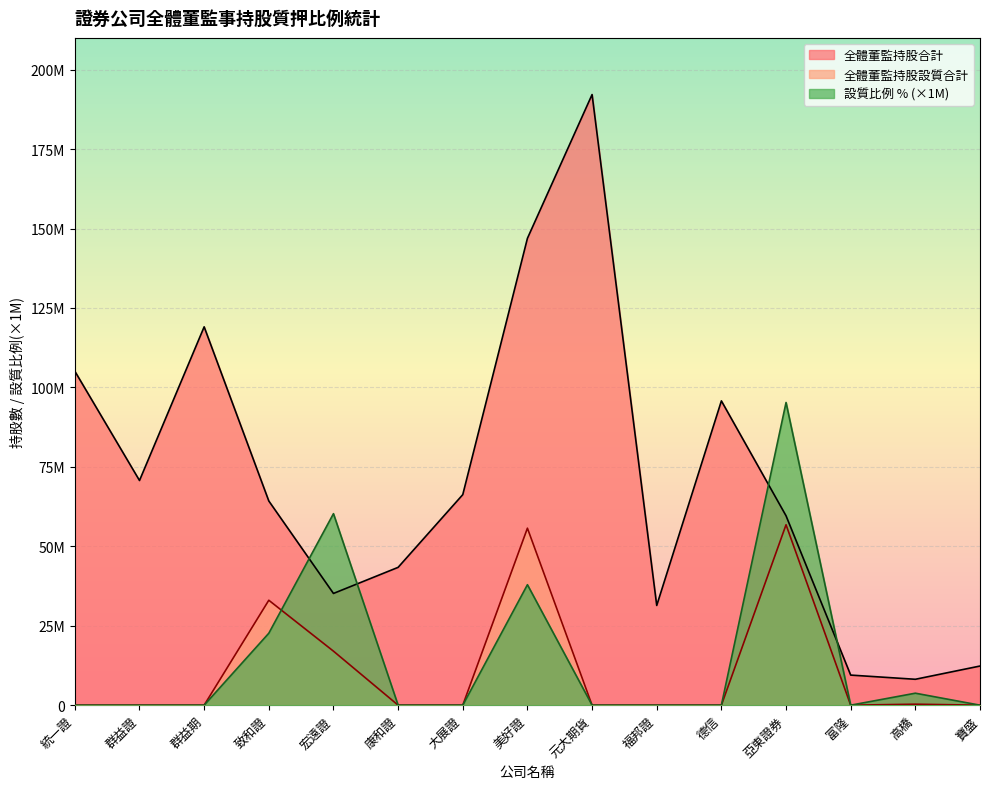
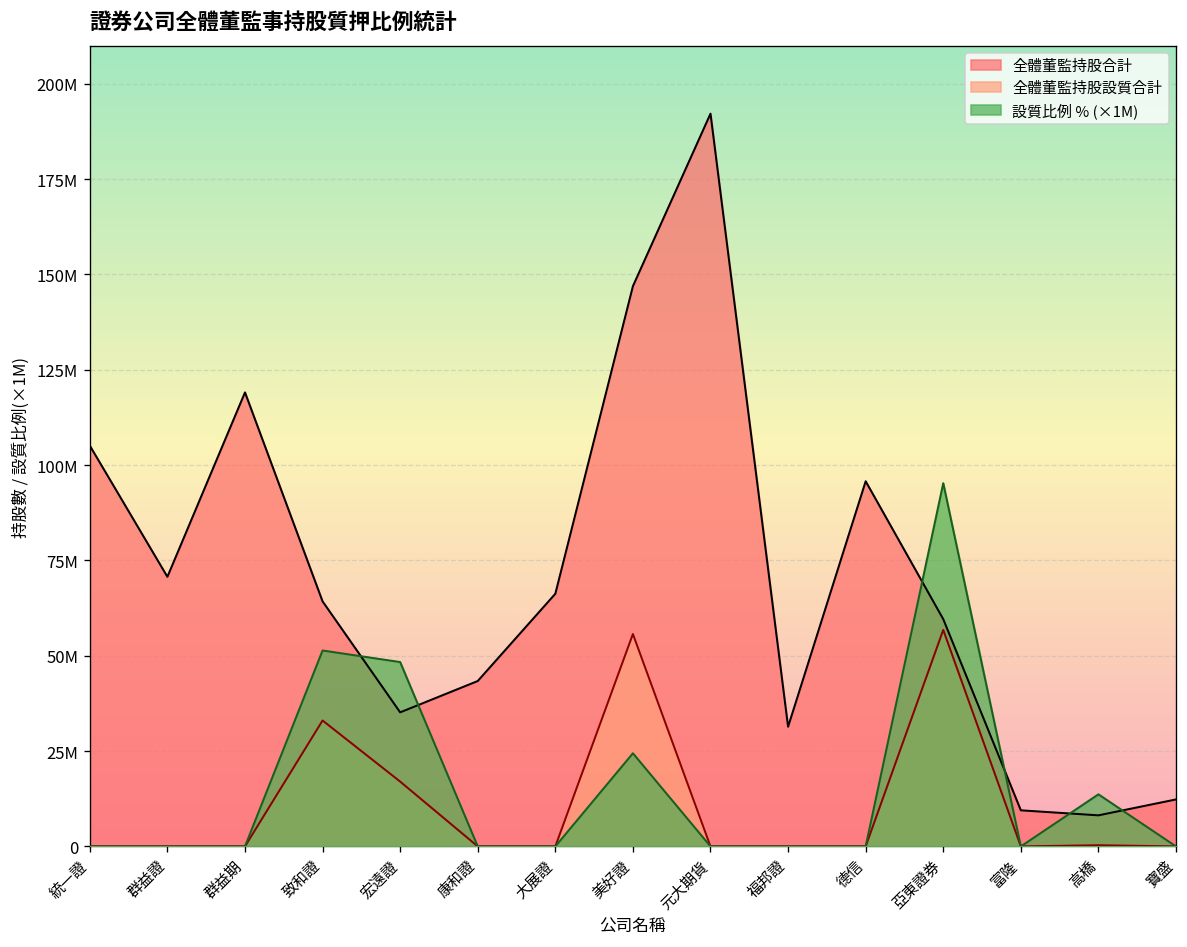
  {
    "設質比例 % (×1M)": {
-     "致和證": 23000000,
-     "宏遠證": 60000000,
-     "美好證": 38000000,
+     "致和證": 51000000,
+     "宏遠證": 48000000,
+     "美好證": 24000000,
      "亞東證券": 95000000,
-     "高橋": 4000000
+     "高橋": 14000000
    }
  }
